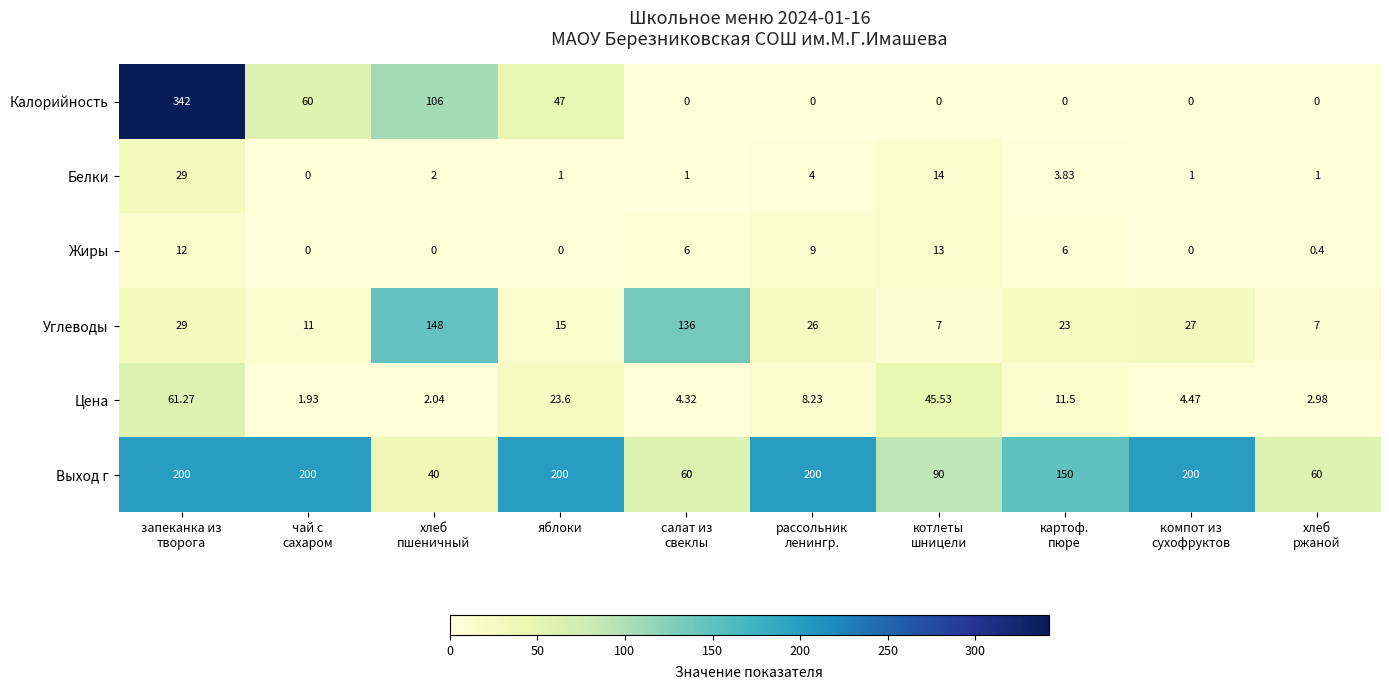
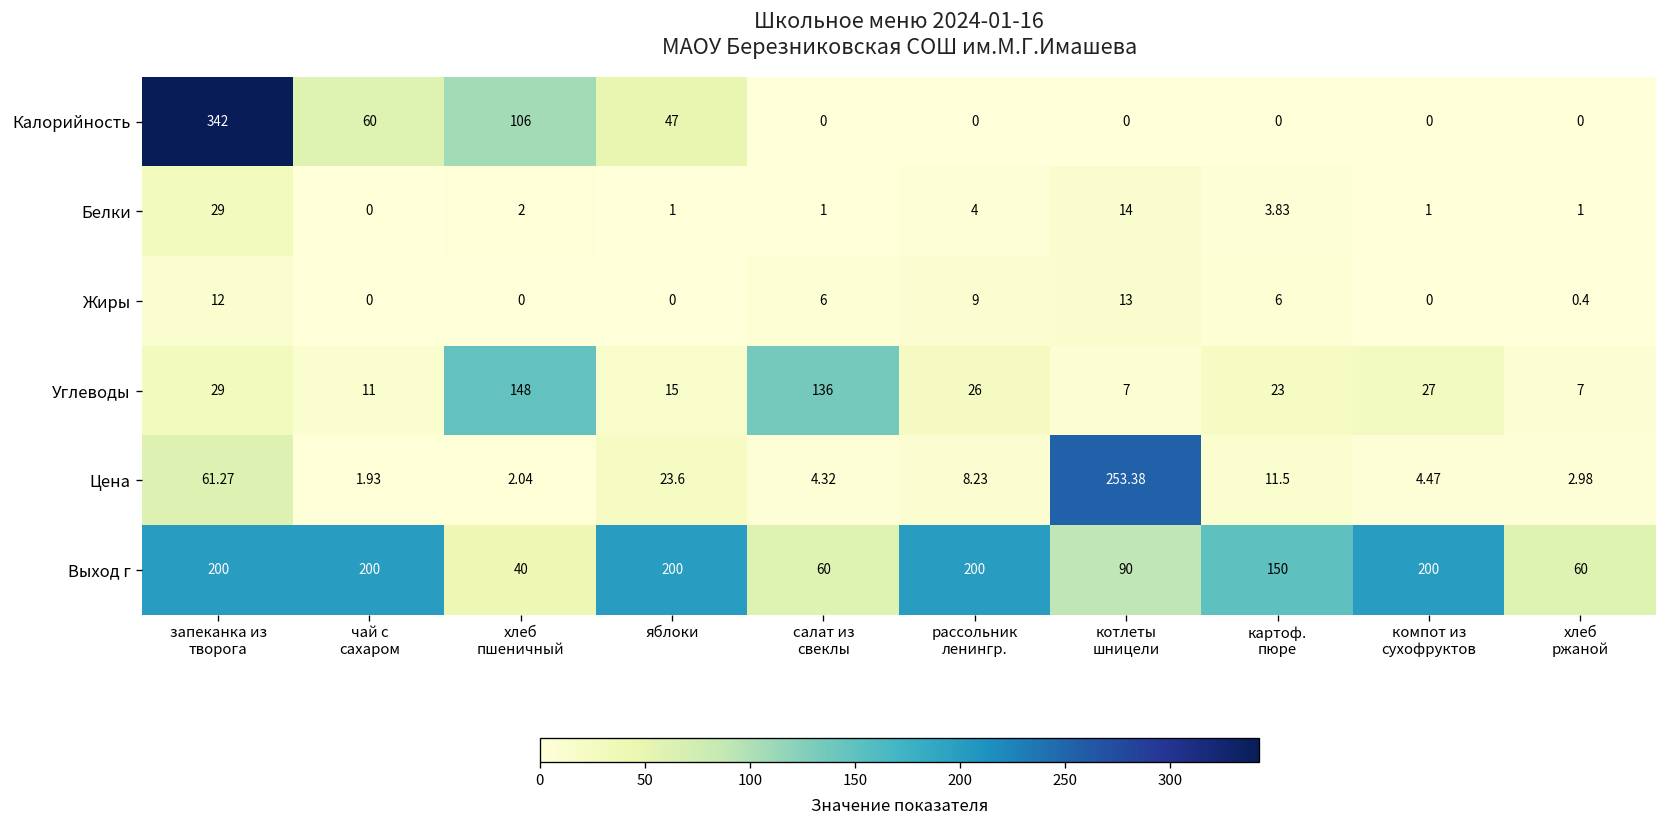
  {
    "Калорийность": {
      "запеканка из творога": 342,
      "чай с сахаром": 60,
      "хлеб пшеничный": 106,
      "яблоки": 47,
      "салат из свеклы": 0,
      "рассольник ленингр.": 0,
      "котлеты шницели": 0,
      "картоф. пюре": 0,
      "компот из сухофруктов": 0,
      "хлеб ржаной": 0
    },
    "Белки": {
      "запеканка из творога": 29,
      "чай с сахаром": 0,
      "хлеб пшеничный": 2,
      "яблоки": 1,
      "салат из свеклы": 1,
      "рассольник ленингр.": 4,
      "котлеты шницели": 14,
      "картоф. пюре": 3.83,
      "компот из сухофруктов": 1,
      "хлеб ржаной": 1
    },
    "Жиры": {
      "запеканка из творога": 12,
      "чай с сахаром": 0,
      "хлеб пшеничный": 0,
      "яблоки": 0,
      "салат из свеклы": 6,
      "рассольник ленингр.": 9,
      "котлеты шницели": 13,
      "картоф. пюре": 6,
      "компот из сухофруктов": 0,
      "хлеб ржаной": 0.4
    },
    "Углеводы": {
      "запеканка из творога": 29,
      "чай с сахаром": 11,
      "хлеб пшеничный": 148,
      "яблоки": 15,
      "салат из свеклы": 136,
      "рассольник ленингр.": 26,
      "котлеты шницели": 7,
      "картоф. пюре": 23,
      "компот из сухофруктов": 27,
      "хлеб ржаной": 7
    },
    "Цена": {
      "запеканка из творога": 61.27,
      "чай с сахаром": 1.93,
      "хлеб пшеничный": 2.04,
      "яблоки": 23.6,
      "салат из свеклы": 4.32,
      "рассольник ленингр.": 8.23,
-     "котлеты шницели": 45.53,
+     "котлеты шницели": 253.38,
      "картоф. пюре": 11.5,
      "компот из сухофруктов": 4.47,
      "хлеб ржаной": 2.98
    },
    "Выход г": {
      "запеканка из творога": 200,
      "чай с сахаром": 200,
      "хлеб пшеничный": 40,
      "яблоки": 200,
      "салат из свеклы": 60,
      "рассольник ленингр.": 200,
      "котлеты шницели": 90,
      "картоф. пюре": 150,
      "компот из сухофруктов": 200,
      "хлеб ржаной": 60
    }
  }
